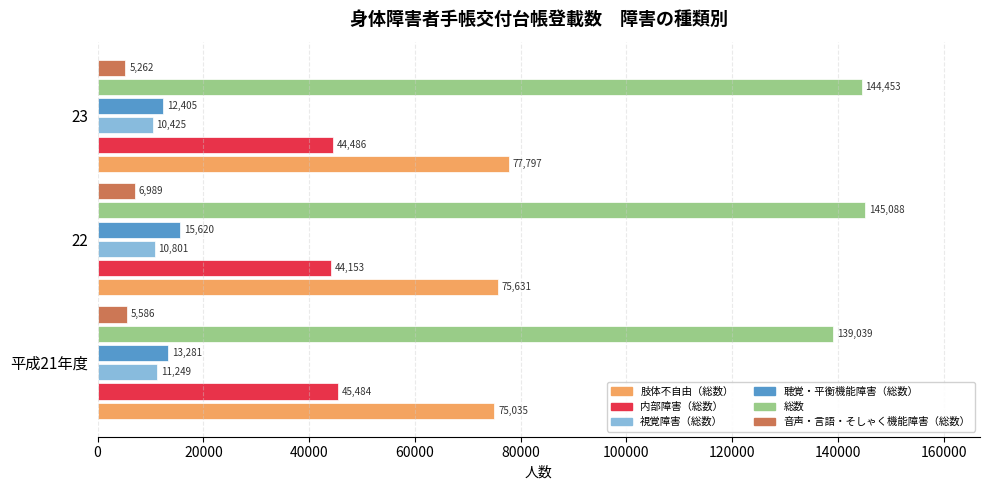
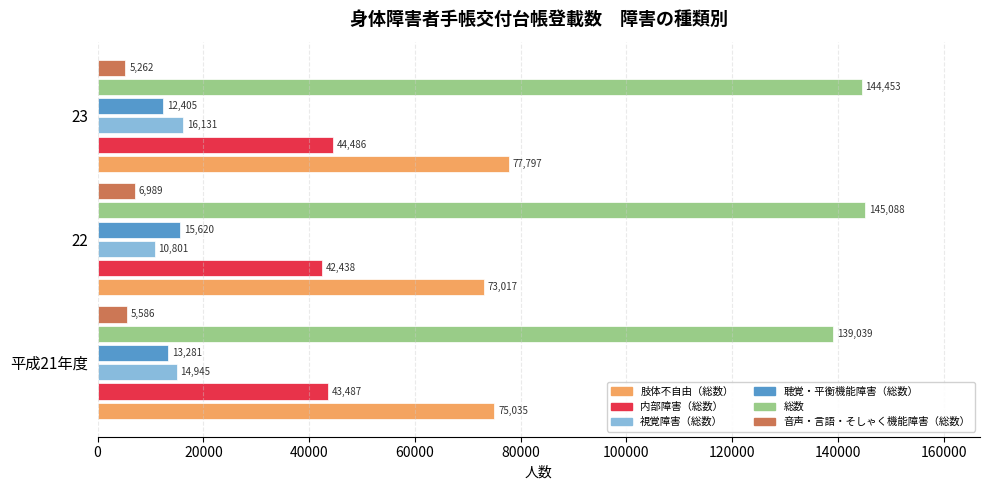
  {
    "肢体不自由（総数）": {
      "23": "77,797",
-     "22": "75,631",
+     "22": "73,017",
      "平成21年度": "75,035"
    },
    "内部障害（総数）": {
      "23": "44,486",
-     "22": "44,153",
-     "平成21年度": "45,484"
+     "22": "42,438",
+     "平成21年度": "43,487"
    },
    "視覚障害（総数）": {
-     "23": "10,425",
+     "23": "16,131",
      "22": "10,801",
-     "平成21年度": "11,249"
+     "平成21年度": "14,945"
    },
    "聴覚・平衡機能障害（総数）": {
      "23": "12,405",
      "22": "15,620",
      "平成21年度": "13,281"
    },
    "総数": {
      "23": "144,453",
      "22": "145,088",
      "平成21年度": "139,039"
    },
    "音声・言語・そしゃく機能障害（総数）": {
      "23": "5,262",
      "22": "6,989",
      "平成21年度": "5,586"
    }
  }
